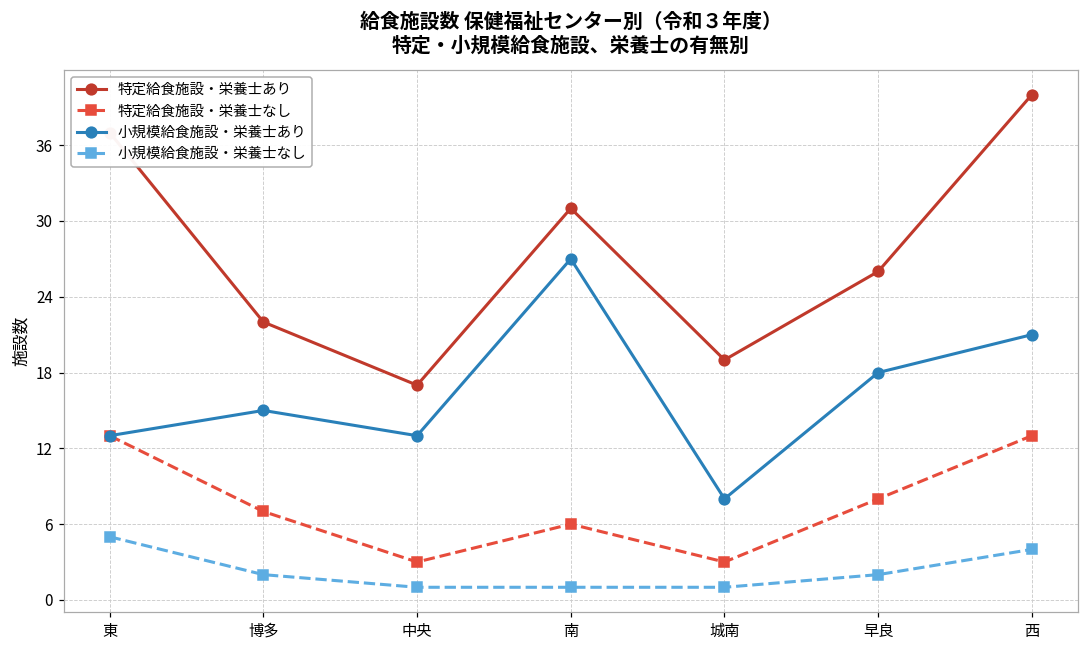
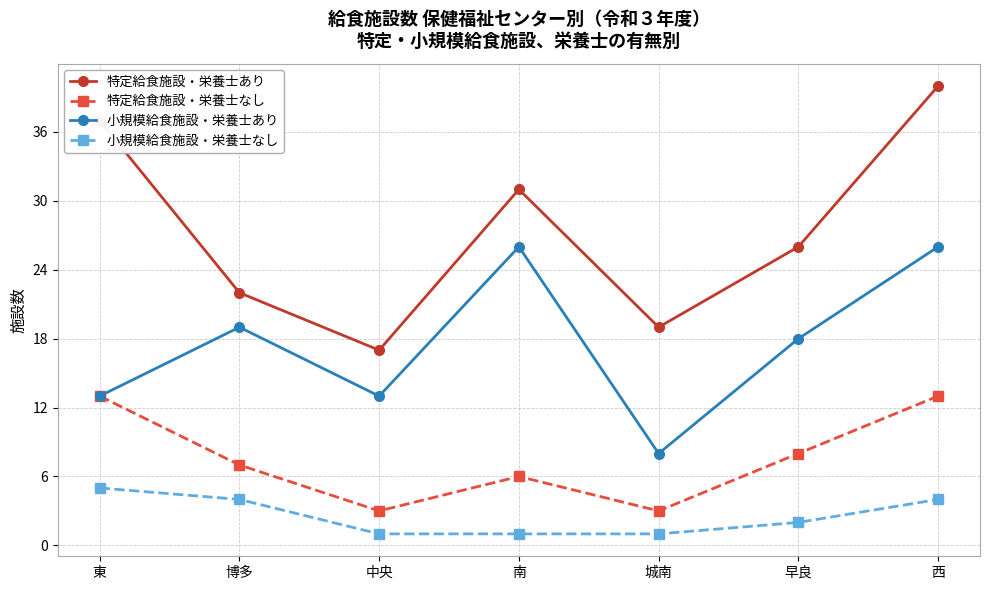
  {
    "小規模給食施設・栄養士あり": {
-     "博多": 15,
+     "博多": 19,
      "中央": 13,
-     "南": 27,
+     "南": 26,
      "城南": 8,
      "早良": 18,
-     "西": 21
+     "西": 26
    },
    "小規模給食施設・栄養士なし": {
      "東": 5,
-     "博多": 2,
+     "博多": 4,
      "中央": 1,
      "南": 1,
      "城南": 1,
      "早良": 2,
      "西": 4
    }
  }
